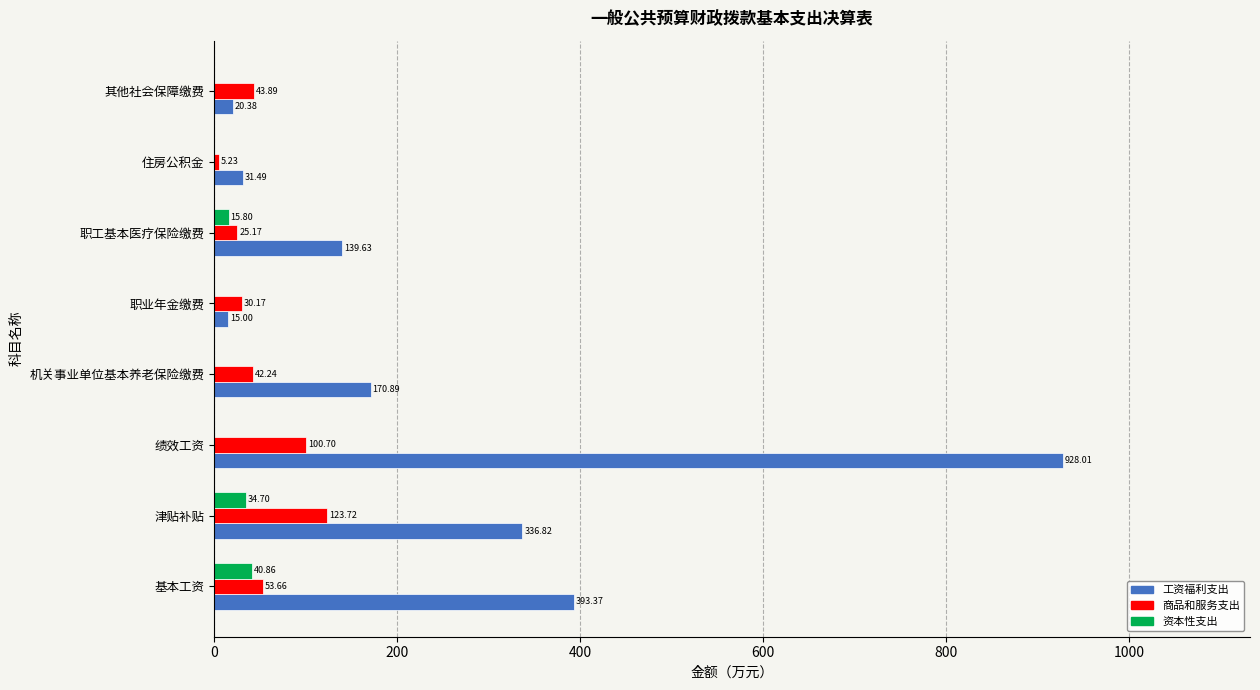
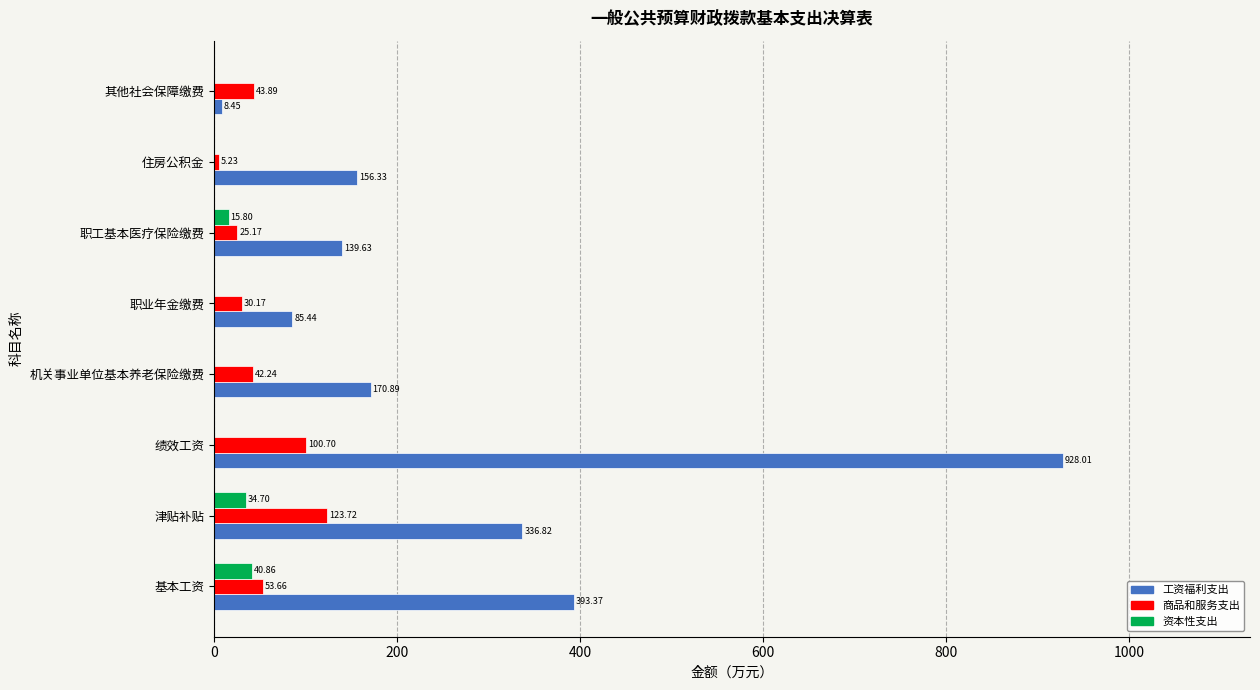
  {
    "工资福利支出": {
-     "其他社会保障缴费": 20.38,
-     "住房公积金": 31.49,
+     "其他社会保障缴费": 8.45,
+     "住房公积金": 156.33,
      "职工基本医疗保险缴费": 139.63,
-     "职业年金缴费": 15.00,
+     "职业年金缴费": 85.44,
      "机关事业单位基本养老保险缴费": 170.89,
      "绩效工资": 928.01,
      "津贴补贴": 336.82,
      "基本工资": 393.37
    },
    "商品和服务支出": {
      "其他社会保障缴费": 43.89,
      "住房公积金": 5.23,
      "职工基本医疗保险缴费": 25.17,
      "职业年金缴费": 30.17,
      "机关事业单位基本养老保险缴费": 42.24,
      "绩效工资": 100.70,
      "津贴补贴": 123.72,
      "基本工资": 53.66
    },
    "资本性支出": {
      "职工基本医疗保险缴费": 15.80,
      "津贴补贴": 34.70,
      "基本工资": 40.86
    }
  }
